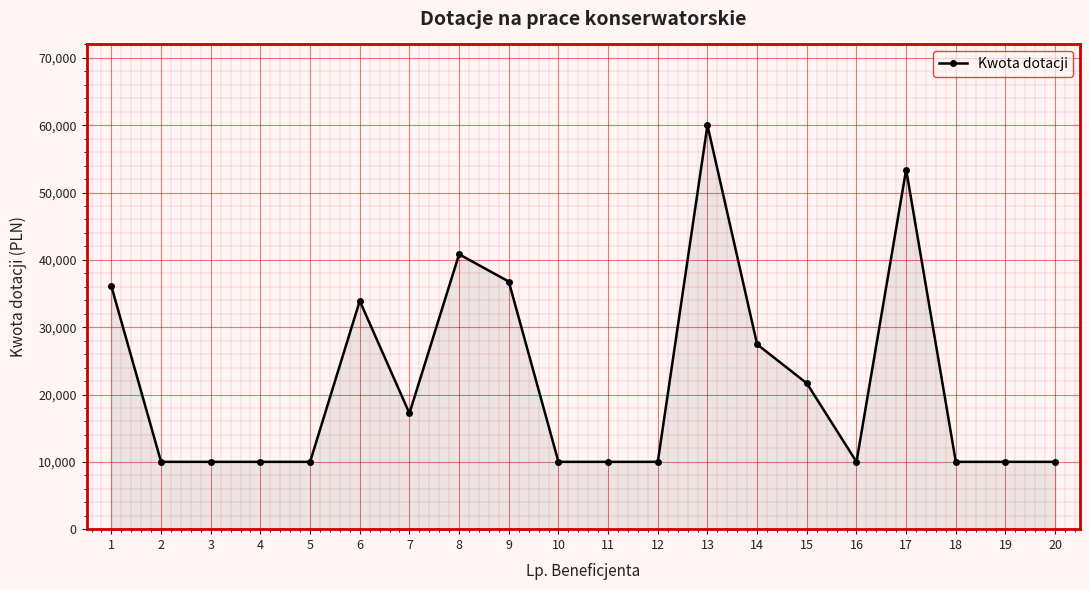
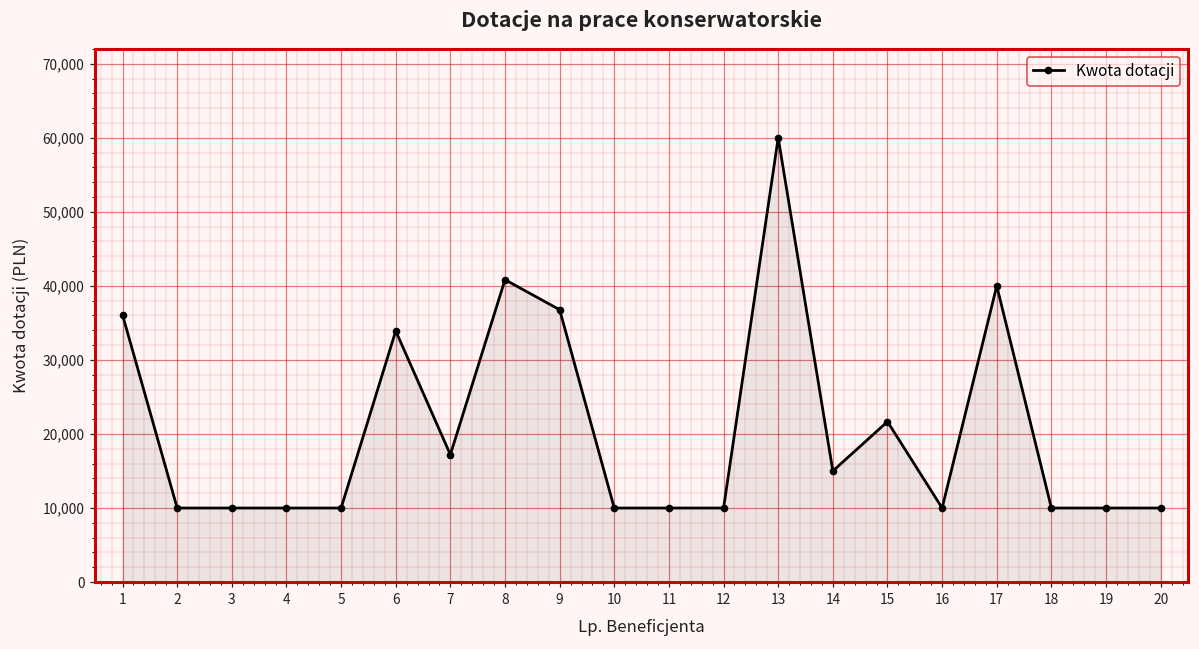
  {
    "1": "36,000",
    "2": "10,000",
    "3": "10,000",
    "4": "10,000",
    "5": "10,000",
    "6": "34,000",
    "7": "17,000",
    "8": "41,000",
    "9": "37,000",
    "10": "10,000",
    "11": "10,000",
    "12": "10,000",
    "13": "60,000",
-   "14": "27,000",
+   "14": "15,000",
    "15": "22,000",
    "16": "10,000",
-   "17": "53,000",
+   "17": "40,000",
    "18": "10,000",
    "19": "10,000",
    "20": "10,000"
  }
